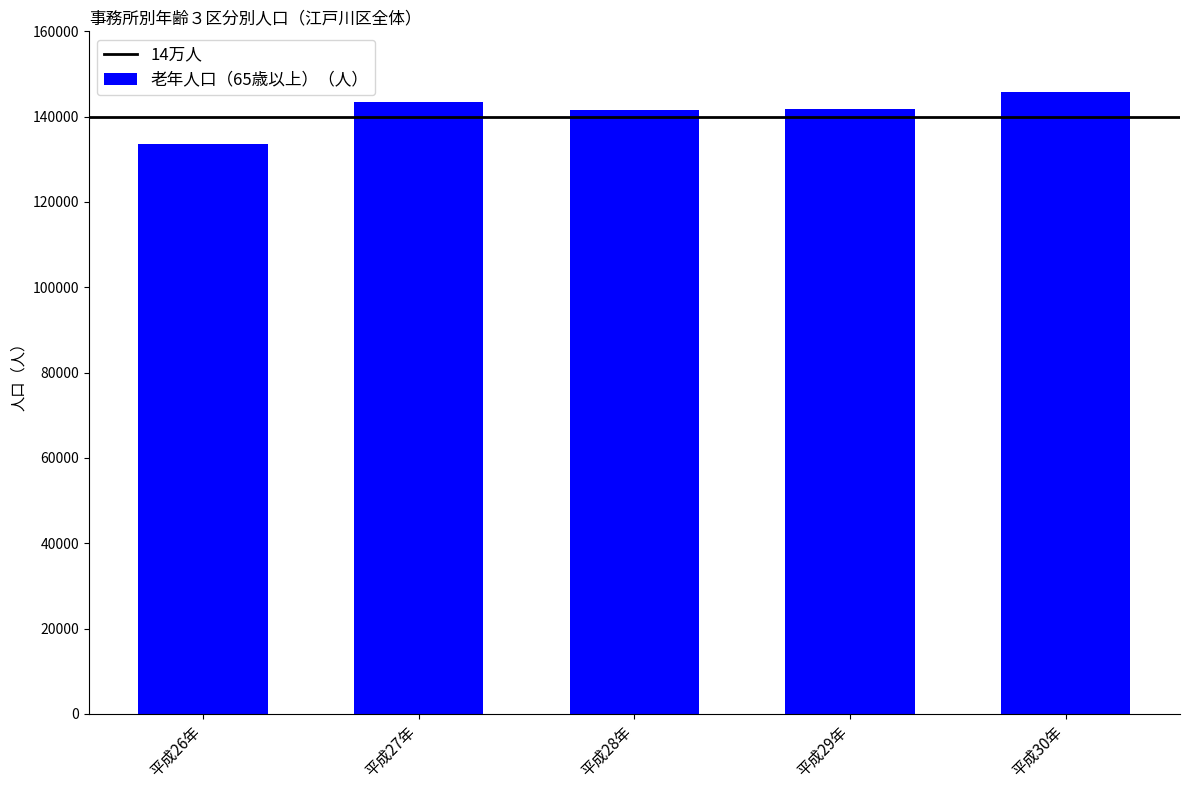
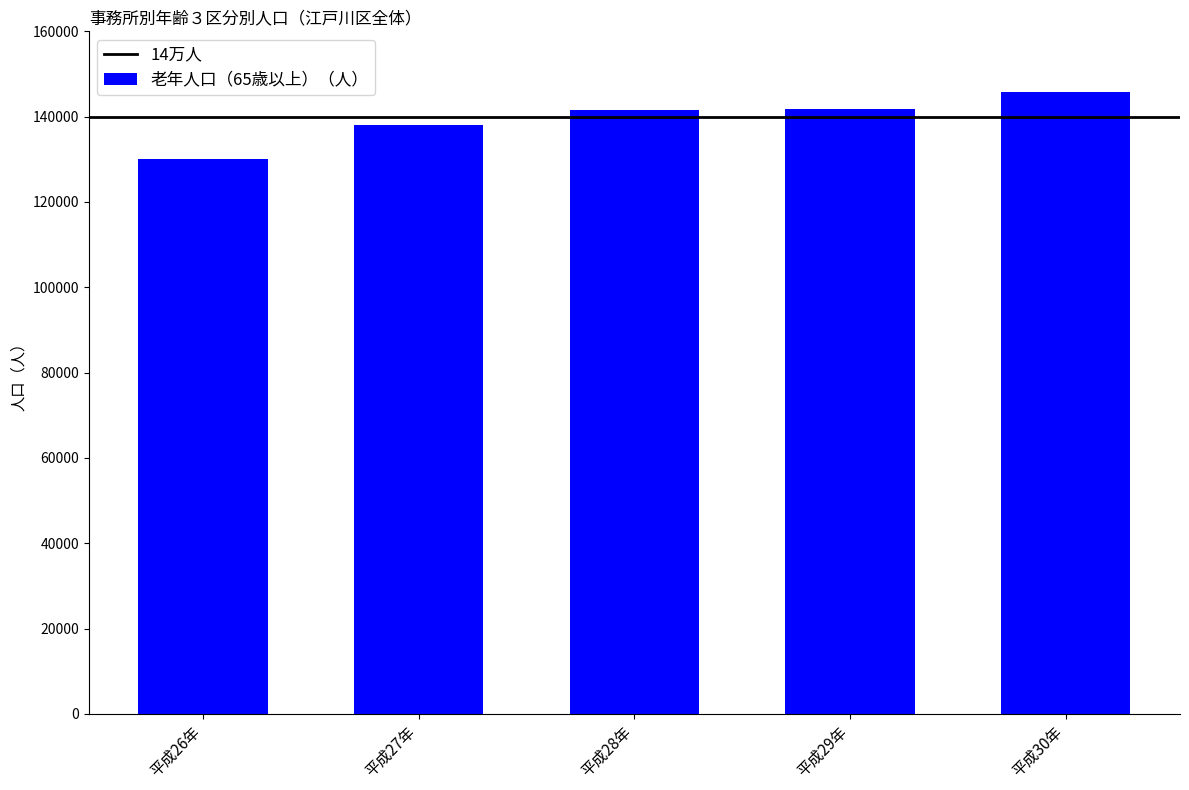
  {
-   "平成26年": 134000,
-   "平成27年": 143000,
+   "平成26年": 130000,
+   "平成27年": 138000,
    "平成28年": 141000,
    "平成29年": 142000,
    "平成30年": 146000
  }
